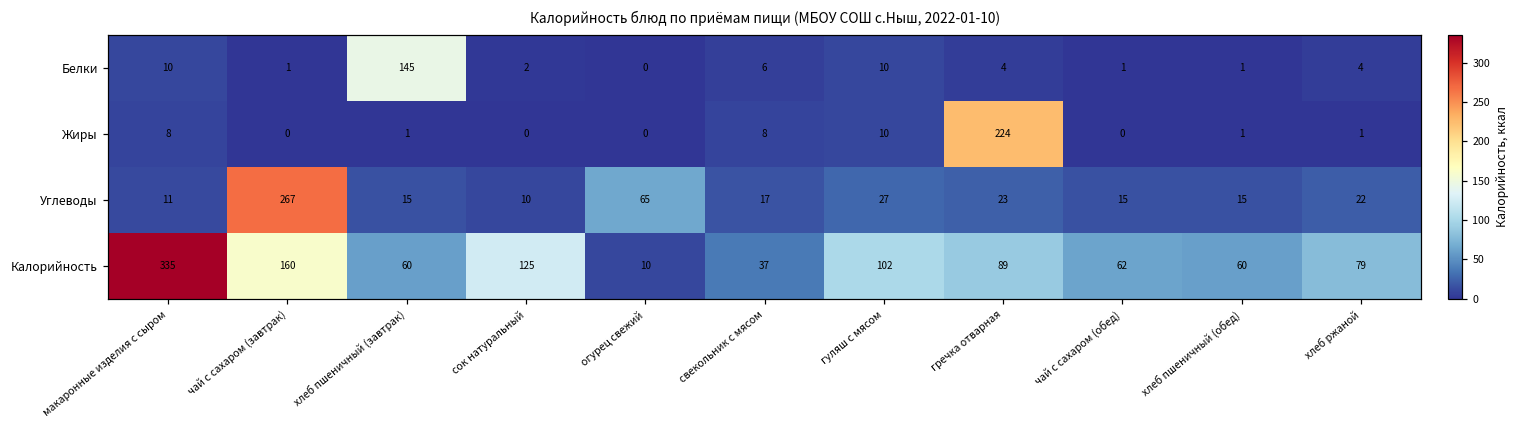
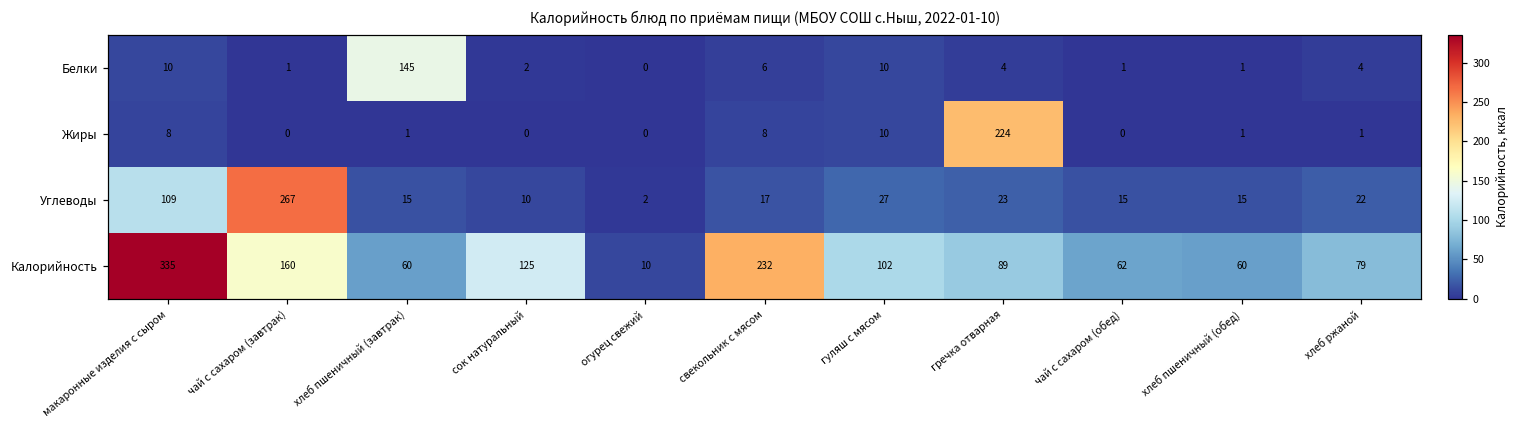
  {
    "Белки": {
      "макаронные изделия с сыром": 10,
      "чай с сахаром (завтрак)": 1,
      "хлеб пшеничный (завтрак)": 145,
      "сок натуральный": 2,
      "огурец свежий": 0,
      "свекольник с мясом": 6,
      "гуляш с мясом": 10,
      "гречка отварная": 4,
      "чай с сахаром (обед)": 1,
      "хлеб пшеничный (обед)": 1,
      "хлеб ржаной": 4
    },
    "Жиры": {
      "макаронные изделия с сыром": 8,
      "чай с сахаром (завтрак)": 0,
      "хлеб пшеничный (завтрак)": 1,
      "сок натуральный": 0,
      "огурец свежий": 0,
      "свекольник с мясом": 8,
      "гуляш с мясом": 10,
      "гречка отварная": 224,
      "чай с сахаром (обед)": 0,
      "хлеб пшеничный (обед)": 1,
      "хлеб ржаной": 1
    },
    "Углеводы": {
-     "макаронные изделия с сыром": 11,
+     "макаронные изделия с сыром": 109,
      "чай с сахаром (завтрак)": 267,
      "хлеб пшеничный (завтрак)": 15,
      "сок натуральный": 10,
-     "огурец свежий": 65,
+     "огурец свежий": 2,
      "свекольник с мясом": 17,
      "гуляш с мясом": 27,
      "гречка отварная": 23,
      "чай с сахаром (обед)": 15,
      "хлеб пшеничный (обед)": 15,
      "хлеб ржаной": 22
    },
    "Калорийность": {
      "макаронные изделия с сыром": 335,
      "чай с сахаром (завтрак)": 160,
      "хлеб пшеничный (завтрак)": 60,
      "сок натуральный": 125,
      "огурец свежий": 10,
-     "свекольник с мясом": 37,
+     "свекольник с мясом": 232,
      "гуляш с мясом": 102,
      "гречка отварная": 89,
      "чай с сахаром (обед)": 62,
      "хлеб пшеничный (обед)": 60,
      "хлеб ржаной": 79
    }
  }
